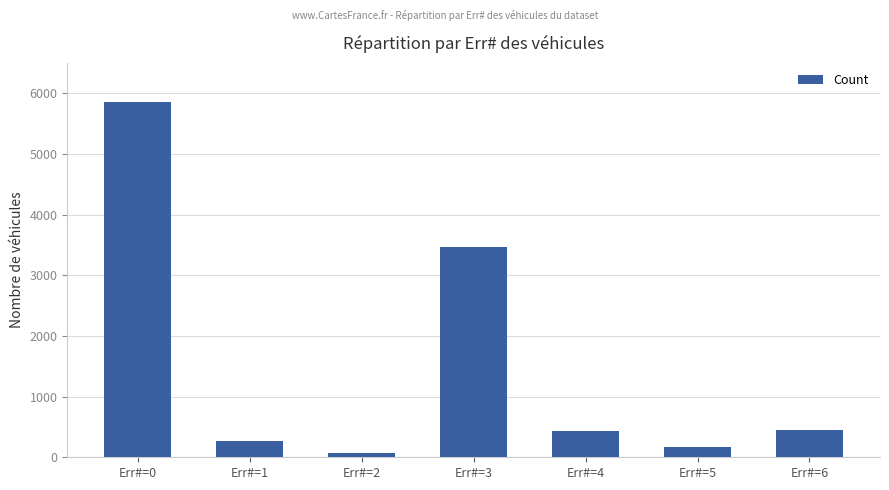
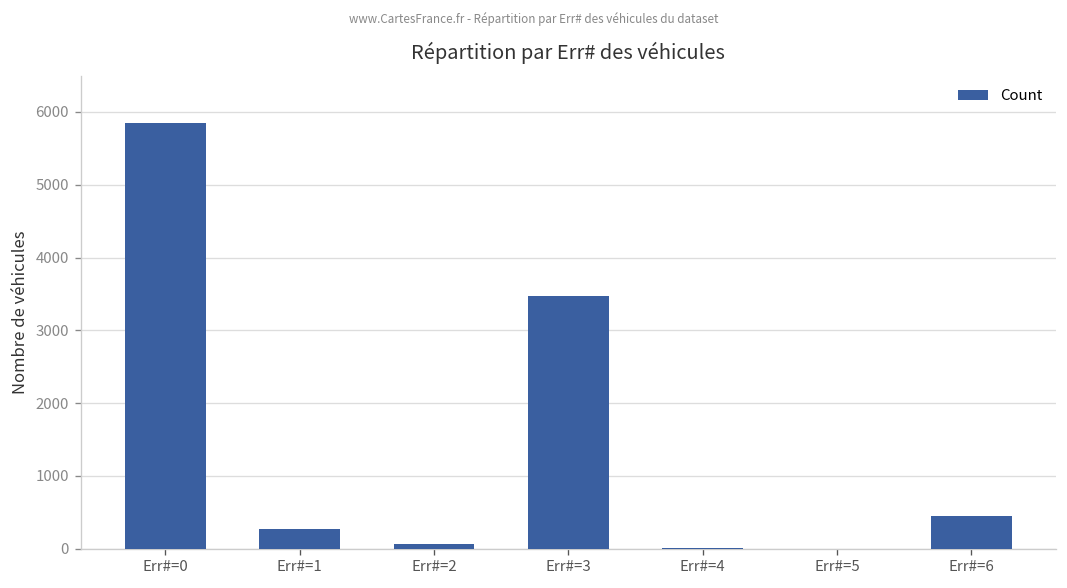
  {
    "Err#=0": 5800,
    "Err#=1": 300,
    "Err#=2": 100,
    "Err#=3": 3500,
-   "Err#=4": 400,
-   "Err#=5": 200,
+   "Err#=4": 0,
+   "Err#=5": 0,
    "Err#=6": 500
  }
